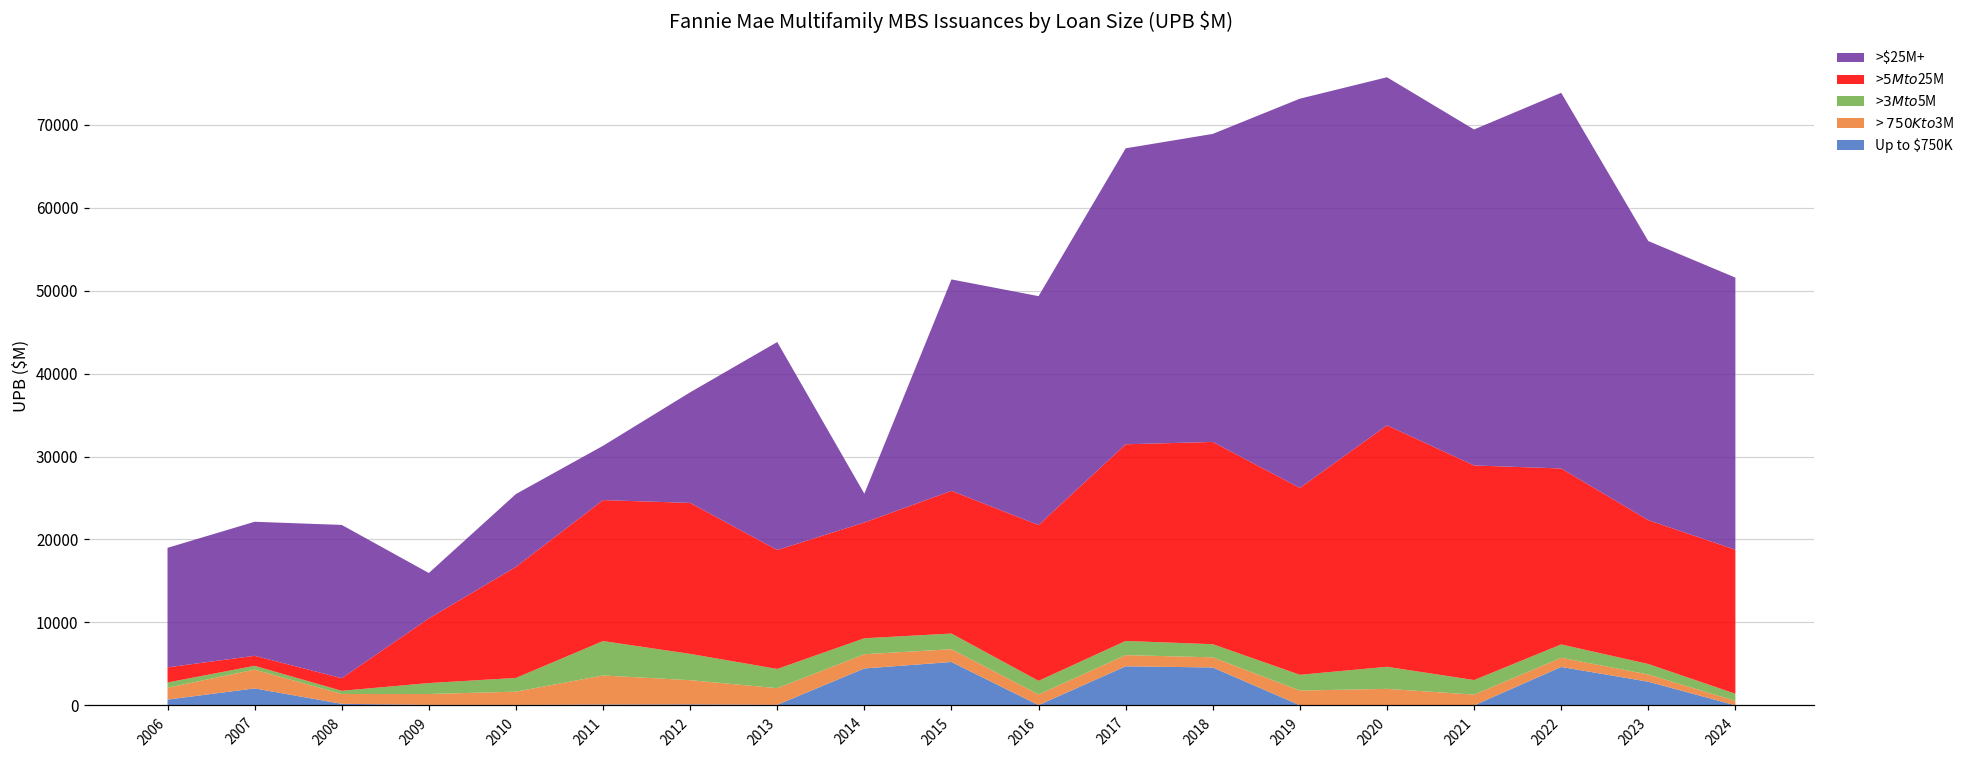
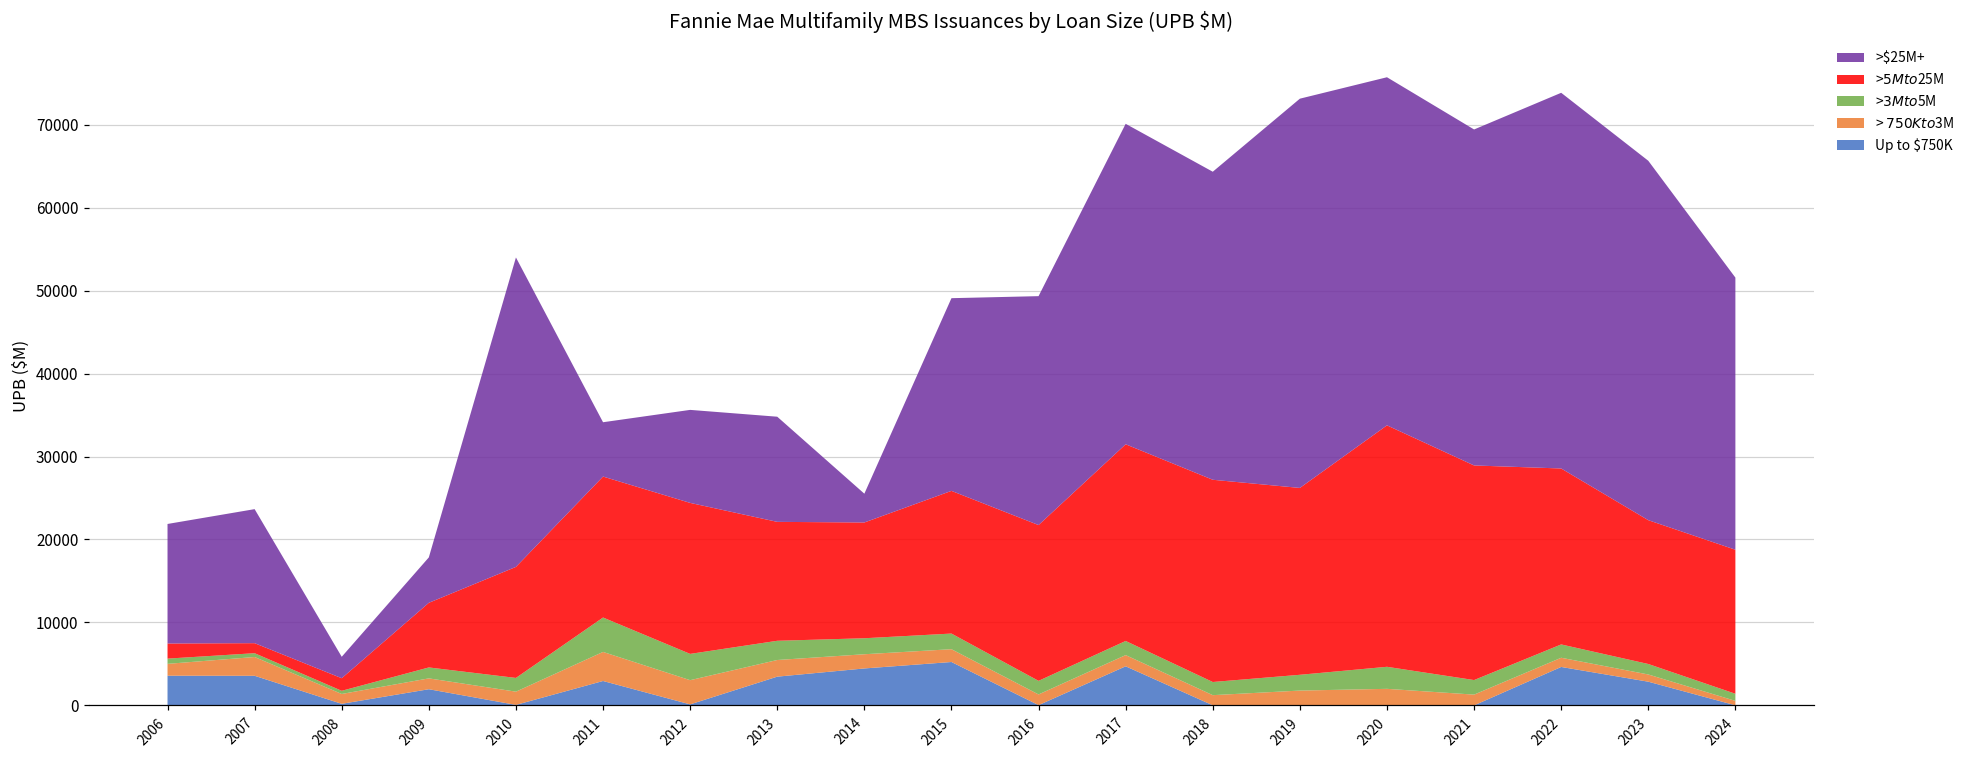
  {
    "Up to $750K": {
-     "2006": 1000,
-     "2007": 2000,
-     "2009": 0,
-     "2011": 0,
-     "2013": 0,
+     "2006": 4000,
+     "2007": 4000,
+     "2009": 2000,
+     "2011": 3000,
+     "2013": 3000,
      "2014": 4000,
      "2015": 5000,
      "2017": 5000,
-     "2018": 5000,
+     "2018": 0,
      "2022": 5000,
      "2023": 3000
    },
    ">$25M+": {
      "2006": 14000,
      "2007": 16000,
-     "2008": 18000,
+     "2008": 3000,
      "2009": 5000,
-     "2010": 9000,
+     "2010": 37000,
      "2011": 7000,
-     "2012": 13000,
-     "2013": 25000,
+     "2012": 11000,
+     "2013": 13000,
      "2014": 3000,
-     "2015": 25000,
+     "2015": 23000,
      "2016": 28000,
-     "2017": 36000,
+     "2017": 39000,
      "2018": 37000,
      "2019": 47000,
      "2020": 42000,
      "2021": 40000,
      "2022": 45000,
-     "2023": 34000,
+     "2023": 43000,
      "2024": 33000
    }
  }
